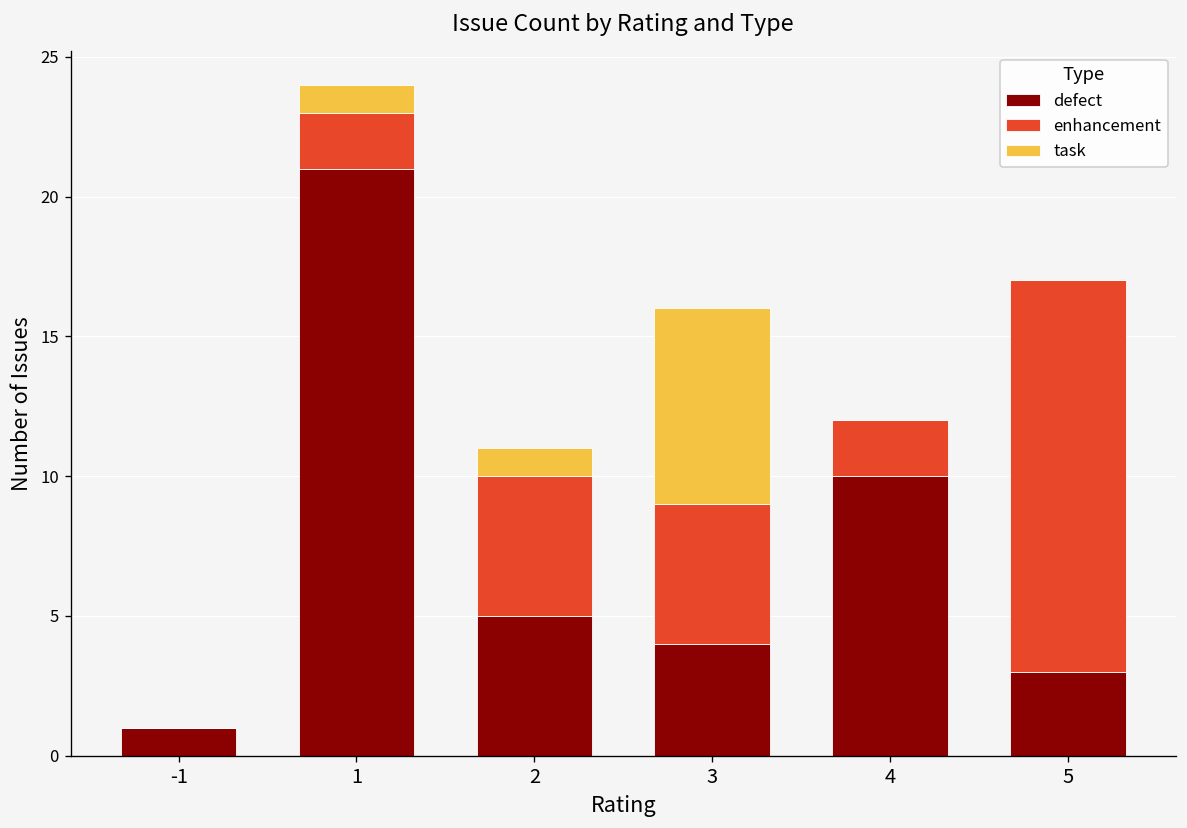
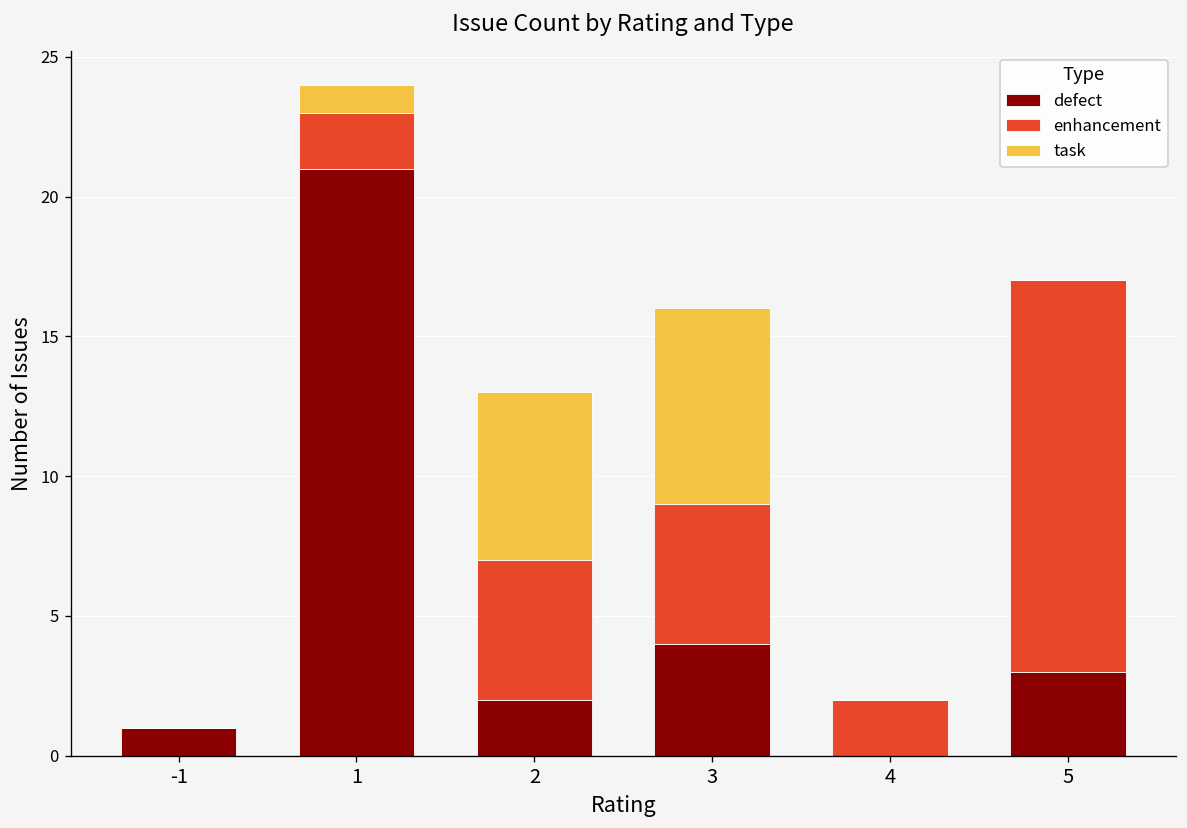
  {
    "defect": {
      "-1": 1,
      "1": 21,
-     "2": 5,
+     "2": 2,
      "3": 4,
-     "4": 10,
+     "4": 0,
      "5": 3
    },
    "enhancement": {
      "-1": 0,
      "1": 2,
      "2": 5,
      "3": 5,
      "4": 2,
      "5": 14
    },
    "task": {
      "-1": 0,
      "1": 1,
-     "2": 1,
+     "2": 6,
      "3": 7,
      "4": 0,
      "5": 0
    }
  }
